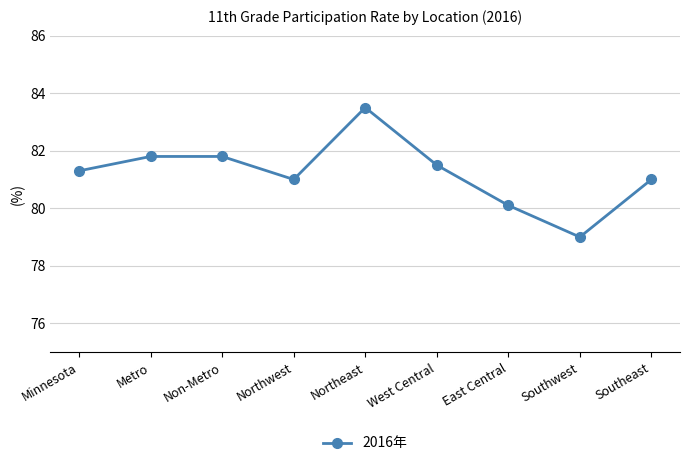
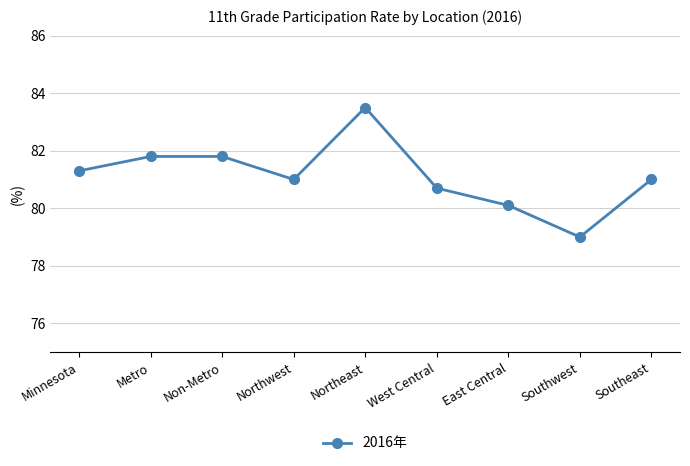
  {
    "Minnesota": 81.3,
    "Metro": 81.8,
    "Non-Metro": 81.8,
    "Northwest": 81.0,
    "Northeast": 83.5,
-   "West Central": 81.5,
+   "West Central": 80.7,
    "East Central": 80.1,
    "Southwest": 79.0,
    "Southeast": 81.0
  }
